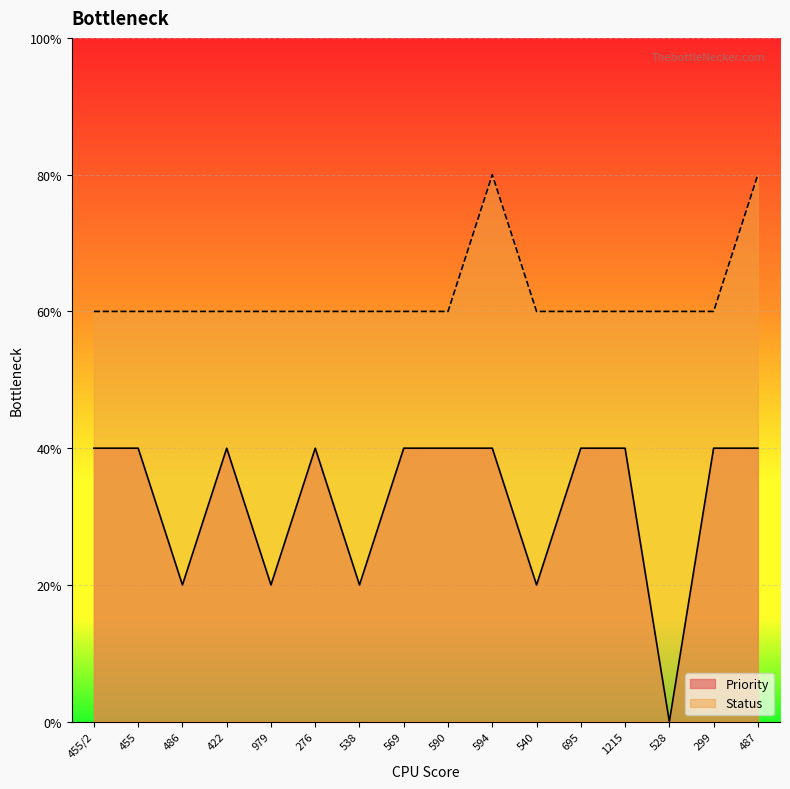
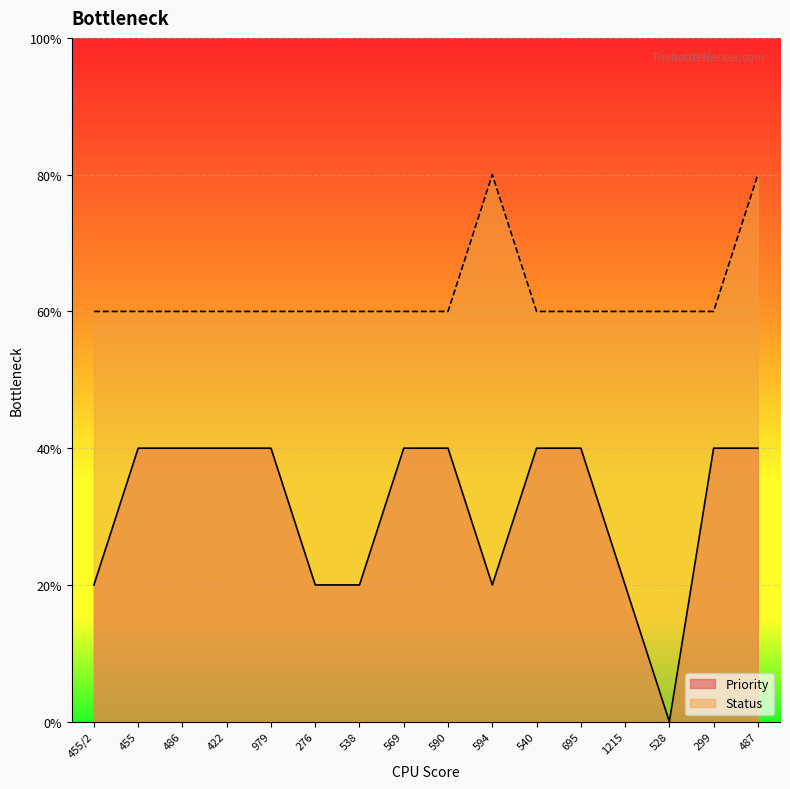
  {
    "Priority": {
-     "455/2": "40%",
+     "455/2": "20%",
      "455": "40%",
-     "486": "20%",
+     "486": "40%",
      "422": "40%",
-     "979": "20%",
-     "276": "40%",
+     "979": "40%",
+     "276": "20%",
      "538": "20%",
      "569": "40%",
      "590": "40%",
-     "594": "40%",
-     "540": "20%",
+     "594": "20%",
+     "540": "40%",
      "695": "40%",
-     "1215": "40%",
+     "1215": "20%",
      "528": "0%",
      "299": "40%",
      "487": "40%"
    },
    "Status": {
      "455/2": "60%",
      "455": "60%",
      "486": "60%",
      "422": "60%",
      "979": "60%",
      "276": "60%",
      "538": "60%",
      "569": "60%",
      "590": "60%",
      "594": "80%",
      "540": "60%",
      "695": "60%",
      "1215": "60%",
      "528": "60%",
      "299": "60%",
      "487": "80%"
    }
  }
